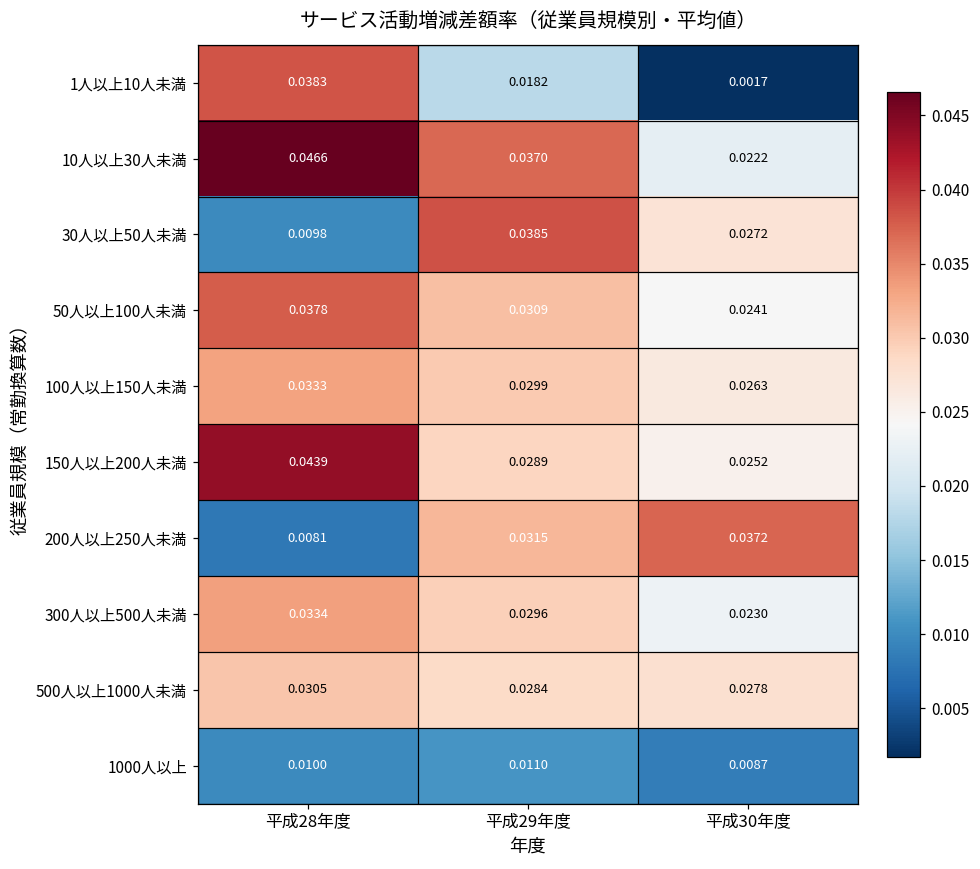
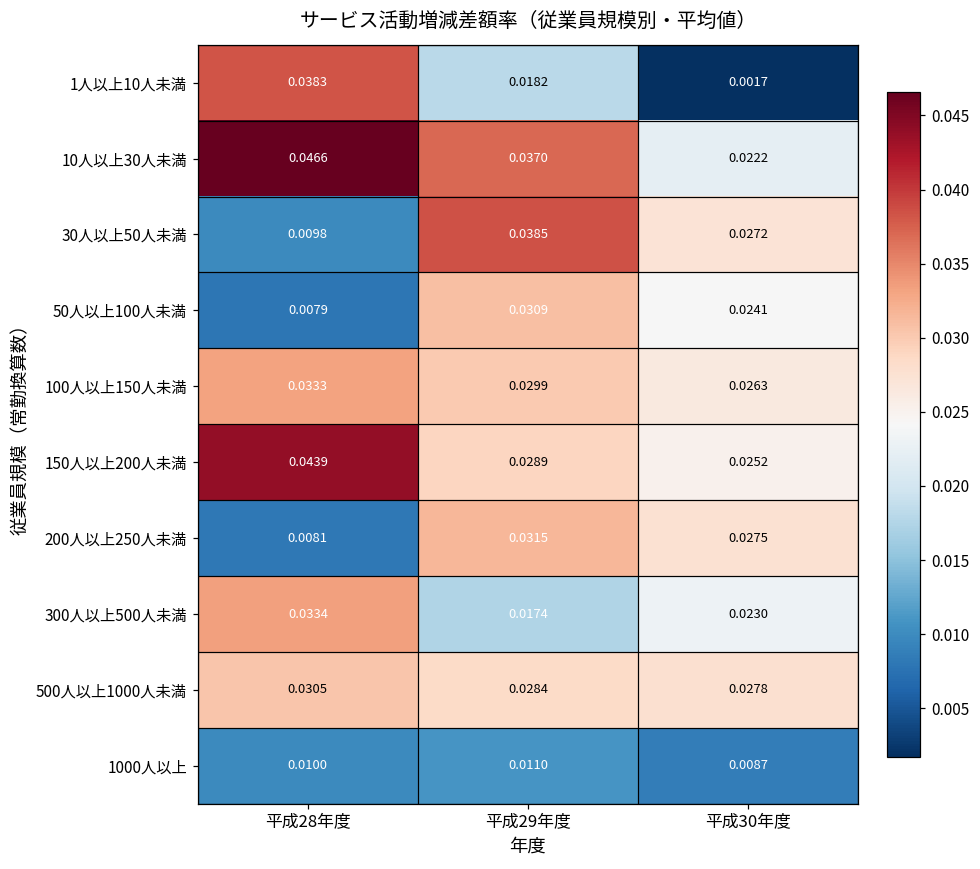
  {
    "1人以上10人未満": {
      "平成28年度": 0.0383,
      "平成29年度": 0.0182,
      "平成30年度": 0.0017
    },
    "10人以上30人未満": {
      "平成28年度": 0.0466,
      "平成29年度": 0.0370,
      "平成30年度": 0.0222
    },
    "30人以上50人未満": {
      "平成28年度": 0.0098,
      "平成29年度": 0.0385,
      "平成30年度": 0.0272
    },
    "50人以上100人未満": {
-     "平成28年度": 0.0378,
+     "平成28年度": 0.0079,
      "平成29年度": 0.0309,
      "平成30年度": 0.0241
    },
    "100人以上150人未満": {
      "平成28年度": 0.0333,
      "平成29年度": 0.0299,
      "平成30年度": 0.0263
    },
    "150人以上200人未満": {
      "平成28年度": 0.0439,
      "平成29年度": 0.0289,
      "平成30年度": 0.0252
    },
    "200人以上250人未満": {
      "平成28年度": 0.0081,
      "平成29年度": 0.0315,
-     "平成30年度": 0.0372
+     "平成30年度": 0.0275
    },
    "300人以上500人未満": {
      "平成28年度": 0.0334,
-     "平成29年度": 0.0296,
+     "平成29年度": 0.0174,
      "平成30年度": 0.0230
    },
    "500人以上1000人未満": {
      "平成28年度": 0.0305,
      "平成29年度": 0.0284,
      "平成30年度": 0.0278
    },
    "1000人以上": {
      "平成28年度": 0.0100,
      "平成29年度": 0.0110,
      "平成30年度": 0.0087
    }
  }
